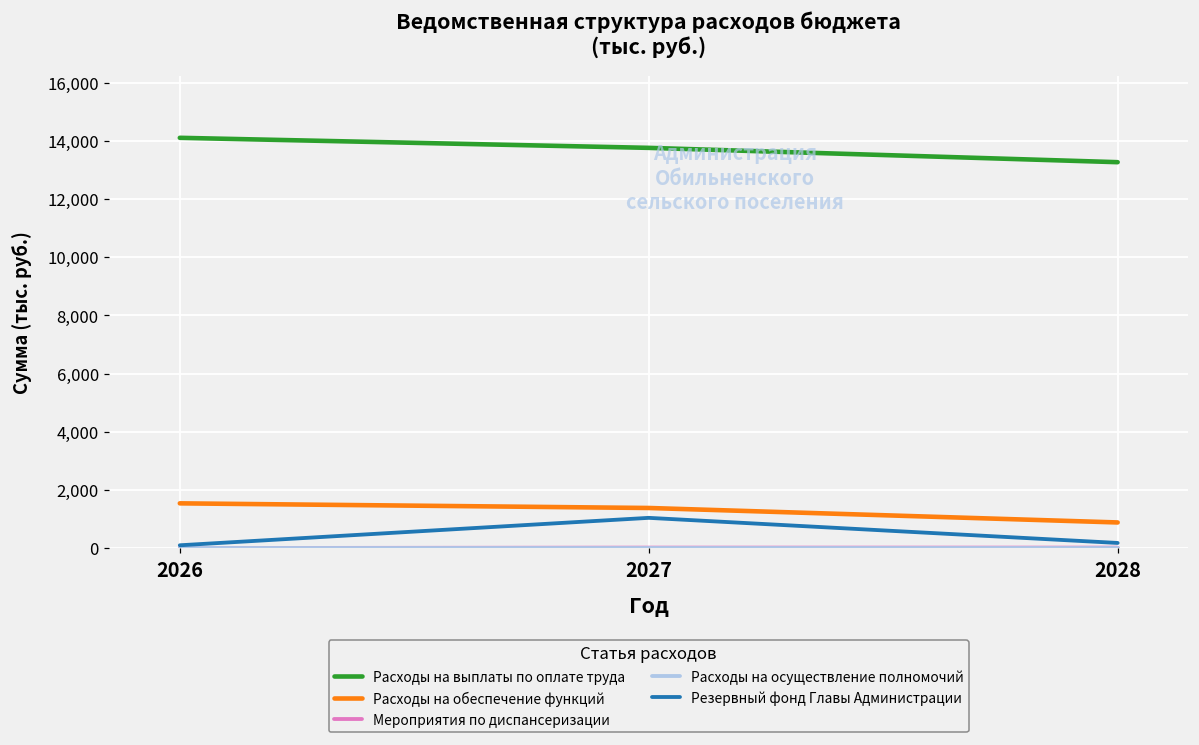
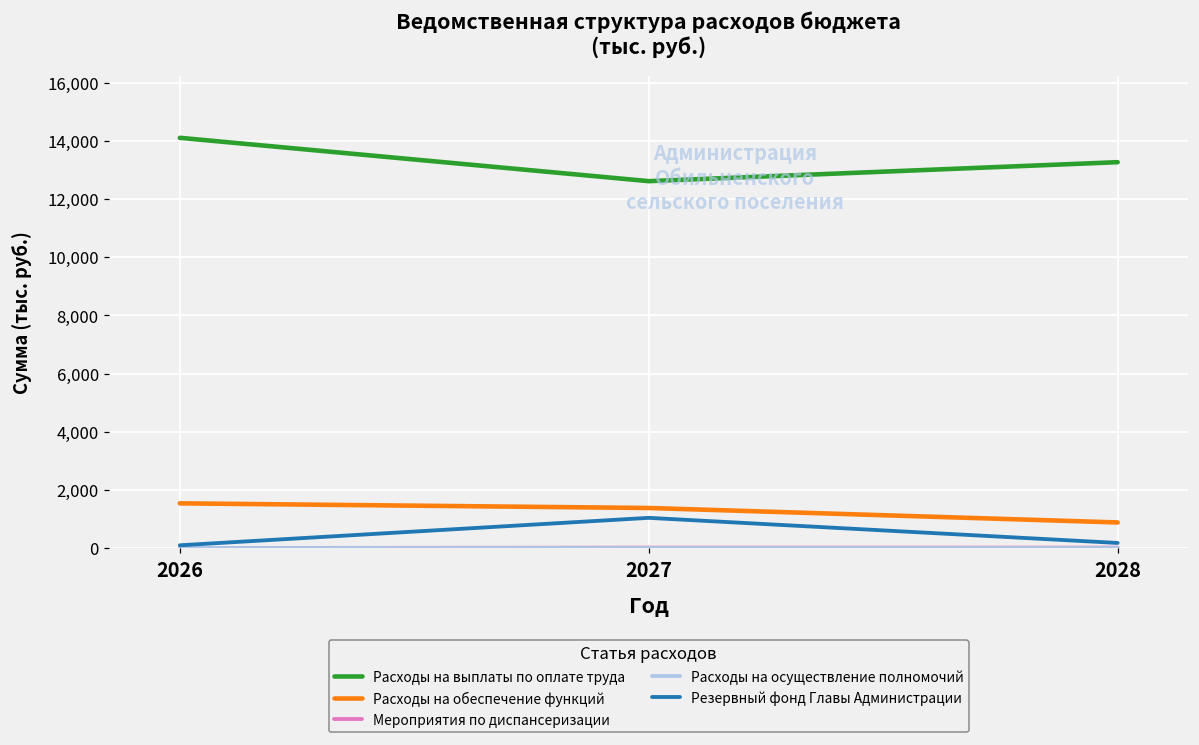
  {
    "Расходы на выплаты по оплате труда": {
      "2026": "14,100",
-     "2027": "13,800",
+     "2027": "12,600",
      "2028": "13,300"
    },
    "Расходы на обеспечение функций": {
      "2026": "1,500",
      "2027": "1,400",
      "2028": "900"
    },
    "Резервный фонд Главы Администрации": {
      "2027": "1,000",
      "2028": "200"
    }
  }
